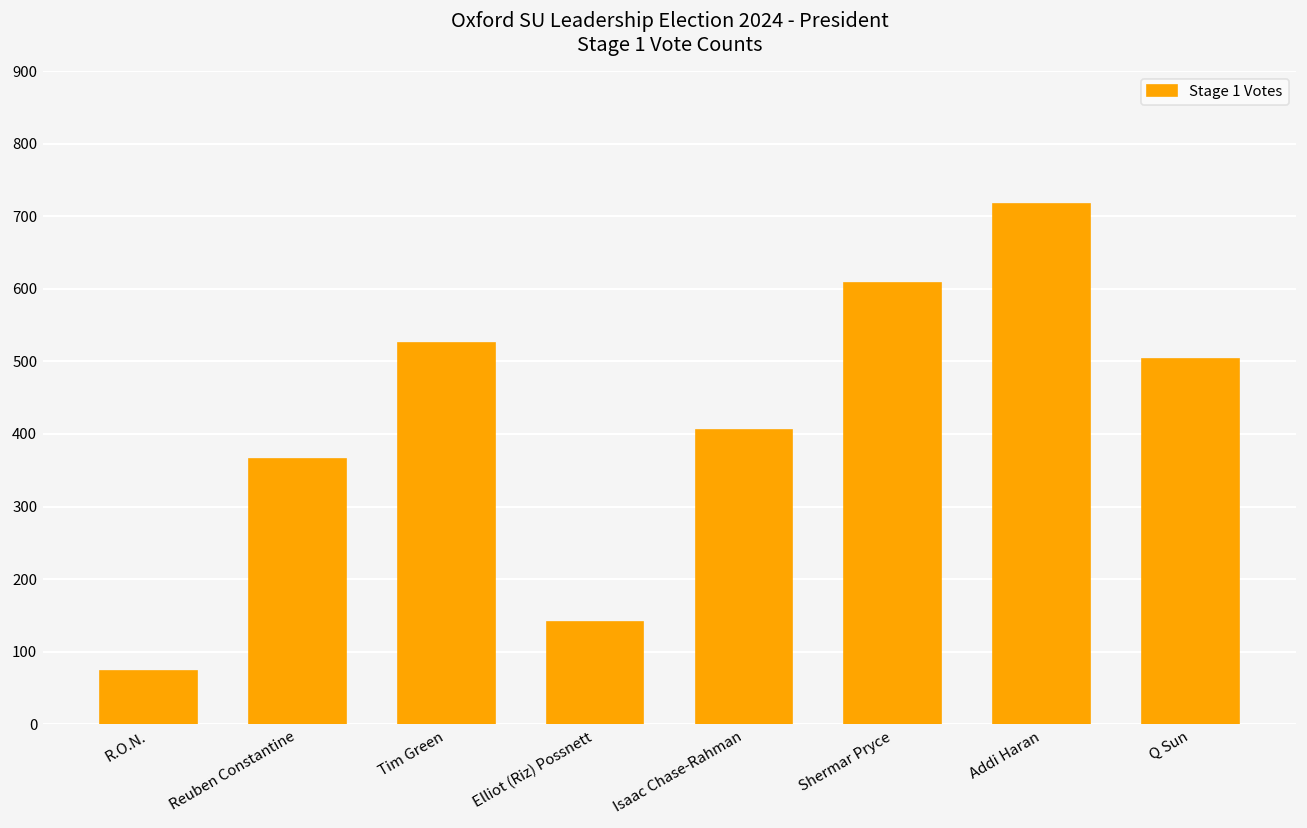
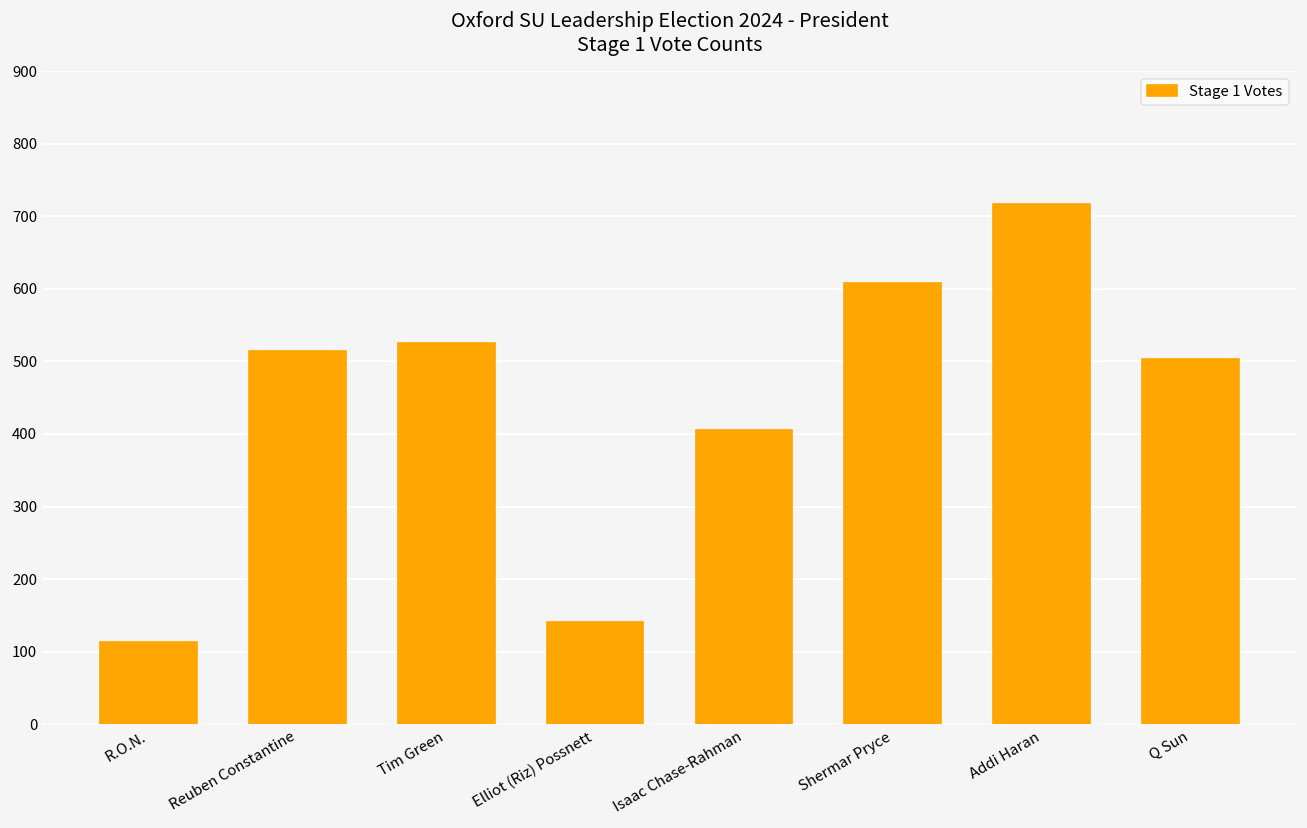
  {
-   "R.O.N.": 70,
-   "Reuben Constantine": 370,
+   "R.O.N.": 110,
+   "Reuben Constantine": 510,
    "Tim Green": 530,
    "Elliot (Riz) Possnett": 140,
    "Isaac Chase-Rahman": 410,
    "Shermar Pryce": 610,
    "Addi Haran": 720,
    "Q Sun": 500
  }
